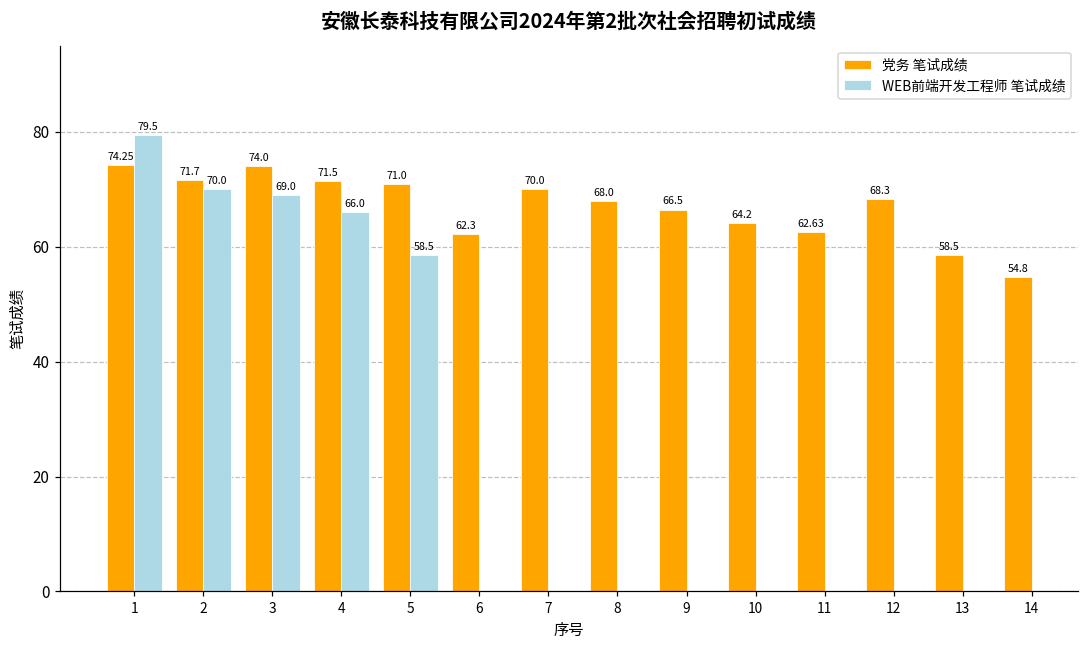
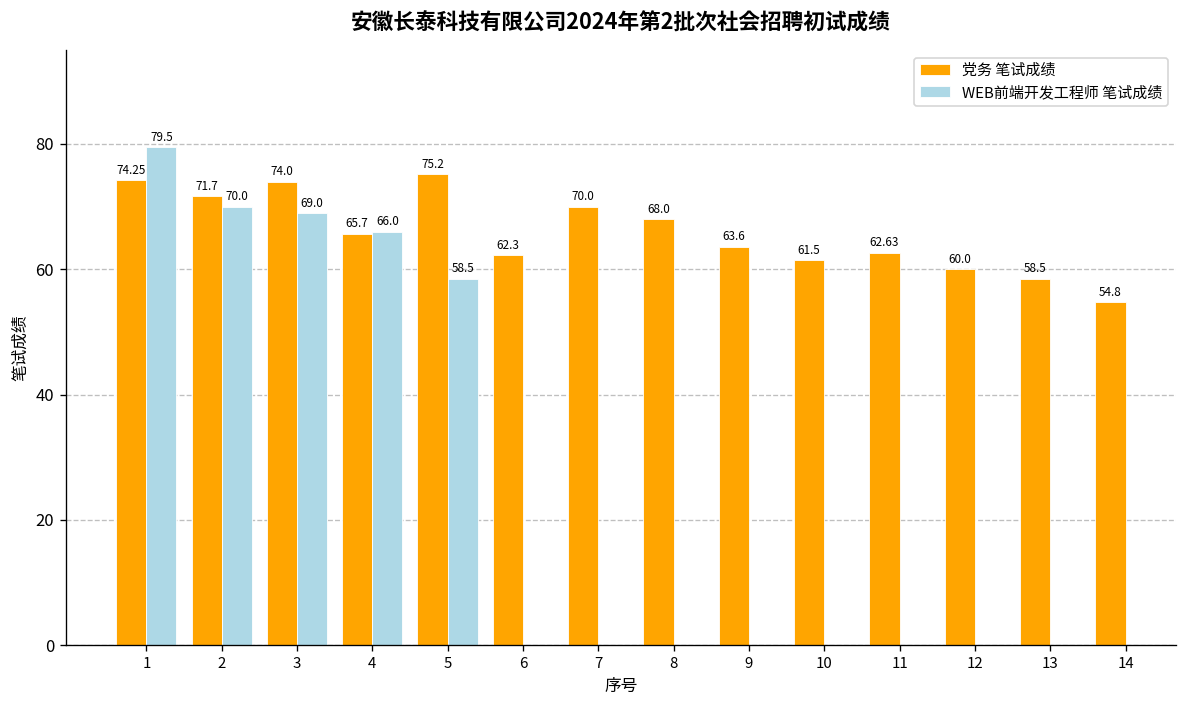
  {
    "党务 笔试成绩": {
      "1": 74.25,
      "2": 71.7,
      "3": 74.0,
-     "4": 71.5,
-     "5": 71.0,
+     "4": 65.7,
+     "5": 75.2,
      "6": 62.3,
      "7": 70.0,
      "8": 68.0,
-     "9": 66.5,
-     "10": 64.2,
+     "9": 63.6,
+     "10": 61.5,
      "11": 62.63,
-     "12": 68.3,
+     "12": 60.0,
      "13": 58.5,
      "14": 54.8
    }
  }
